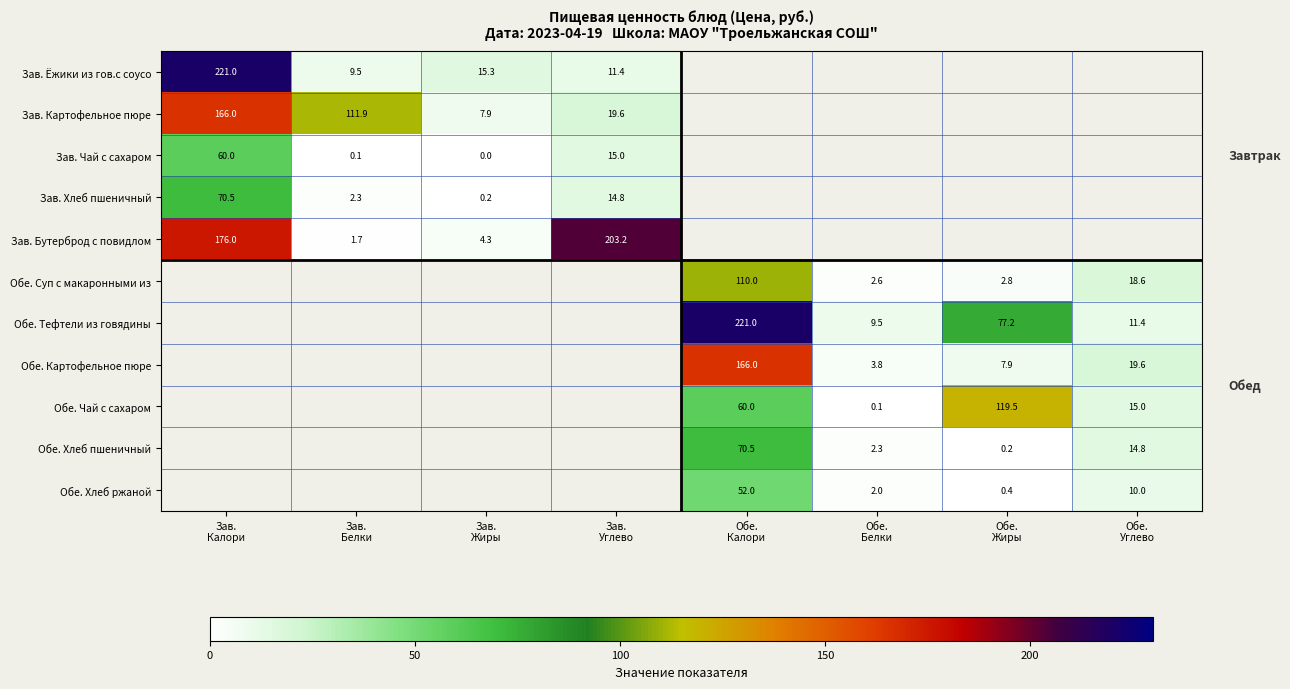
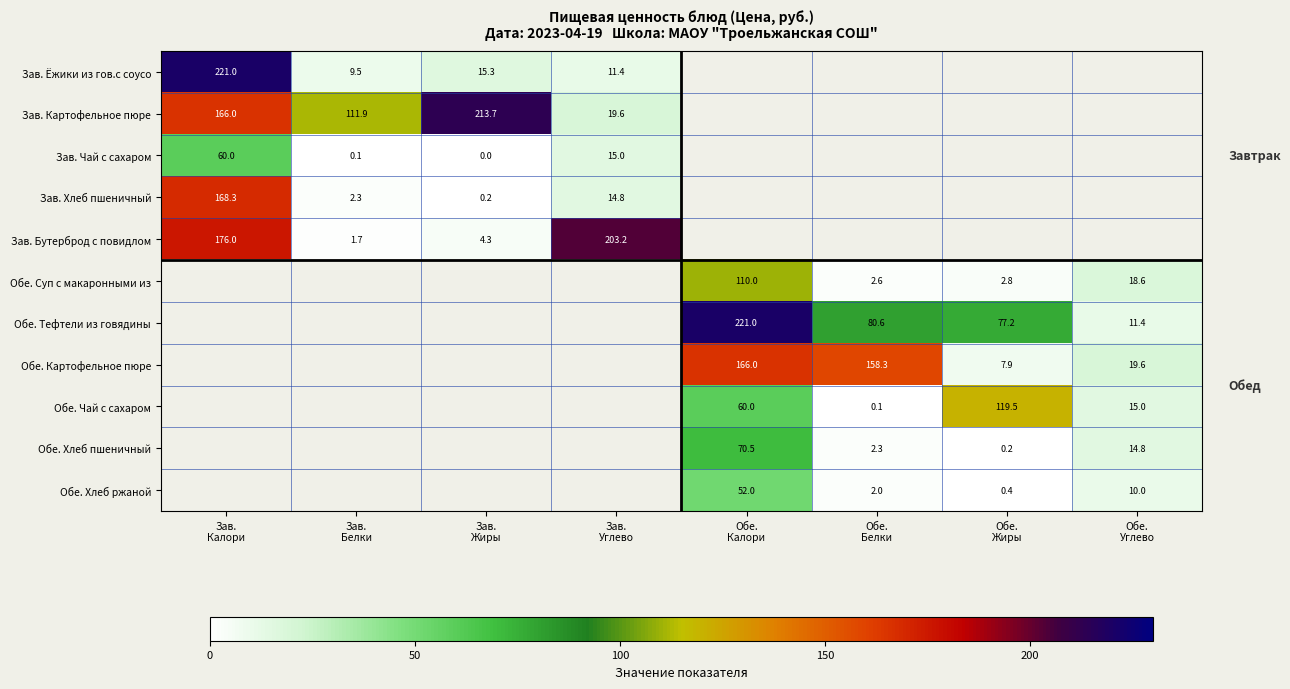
  {
    "Зав. Ёжики из гов.с соусо": {
      "Зав. Калори": 221.0,
      "Зав. Белки": 9.5,
      "Зав. Жиры": 15.3,
      "Зав. Углево": 11.4
    },
    "Зав. Картофельное пюре": {
      "Зав. Калори": 166.0,
      "Зав. Белки": 111.9,
-     "Зав. Жиры": 7.9,
+     "Зав. Жиры": 213.7,
      "Зав. Углево": 19.6
    },
    "Зав. Чай с сахаром": {
      "Зав. Калори": 60.0,
      "Зав. Белки": 0.1,
      "Зав. Жиры": 0.0,
      "Зав. Углево": 15.0
    },
    "Зав. Хлеб пшеничный": {
-     "Зав. Калори": 70.5,
+     "Зав. Калори": 168.3,
      "Зав. Белки": 2.3,
      "Зав. Жиры": 0.2,
      "Зав. Углево": 14.8
    },
    "Зав. Бутерброд с повидлом": {
      "Зав. Калори": 176.0,
      "Зав. Белки": 1.7,
      "Зав. Жиры": 4.3,
      "Зав. Углево": 203.2
    },
    "Обе. Суп с макаронными из": {
      "Обе. Калори": 110.0,
      "Обе. Белки": 2.6,
      "Обе. Жиры": 2.8,
      "Обе. Углево": 18.6
    },
    "Обе. Тефтели из говядины": {
      "Обе. Калори": 221.0,
-     "Обе. Белки": 9.5,
+     "Обе. Белки": 80.6,
      "Обе. Жиры": 77.2,
      "Обе. Углево": 11.4
    },
    "Обе. Картофельное пюре": {
      "Обе. Калори": 166.0,
-     "Обе. Белки": 3.8,
+     "Обе. Белки": 158.3,
      "Обе. Жиры": 7.9,
      "Обе. Углево": 19.6
    },
    "Обе. Чай с сахаром": {
      "Обе. Калори": 60.0,
      "Обе. Белки": 0.1,
      "Обе. Жиры": 119.5,
      "Обе. Углево": 15.0
    },
    "Обе. Хлеб пшеничный": {
      "Обе. Калори": 70.5,
      "Обе. Белки": 2.3,
      "Обе. Жиры": 0.2,
      "Обе. Углево": 14.8
    },
    "Обе. Хлеб ржаной": {
      "Обе. Калори": 52.0,
      "Обе. Белки": 2.0,
      "Обе. Жиры": 0.4,
      "Обе. Углево": 10.0
    }
  }
